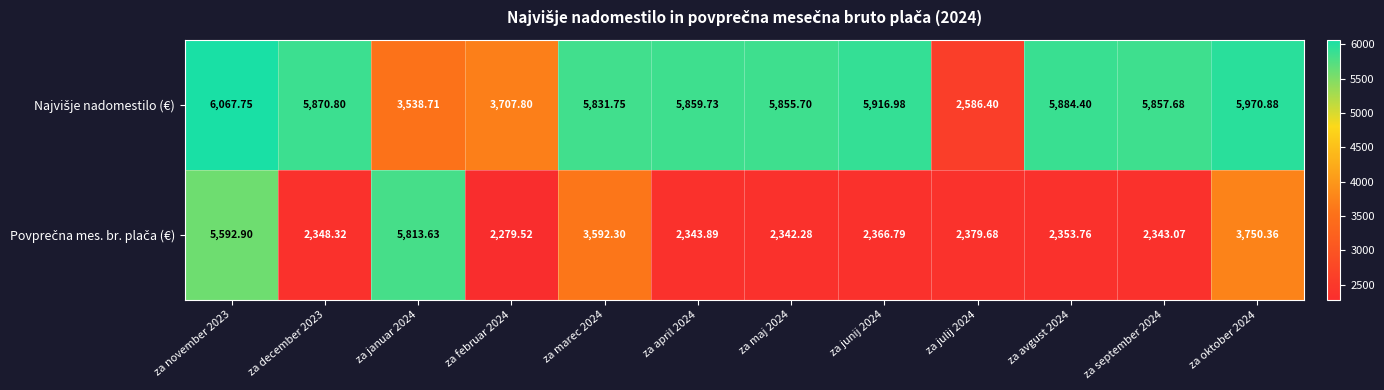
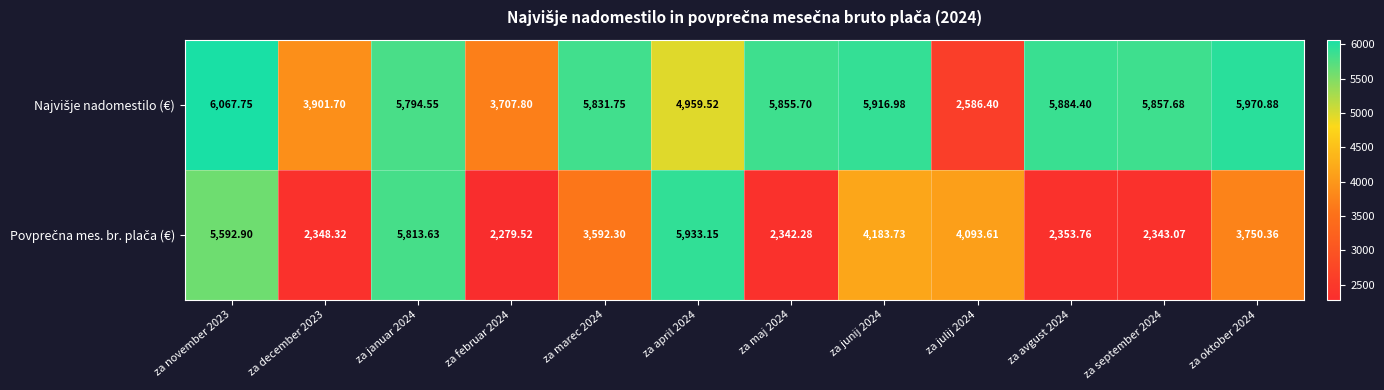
  {
    "Najvišje nadomestilo (€)": {
      "za november 2023": "6,067.75",
-     "za december 2023": "5,870.80",
-     "za januar 2024": "3,538.71",
+     "za december 2023": "3,901.70",
+     "za januar 2024": "5,794.55",
      "za februar 2024": "3,707.80",
      "za marec 2024": "5,831.75",
-     "za april 2024": "5,859.73",
+     "za april 2024": "4,959.52",
      "za maj 2024": "5,855.70",
      "za junij 2024": "5,916.98",
      "za julij 2024": "2,586.40",
      "za avgust 2024": "5,884.40",
      "za september 2024": "5,857.68",
      "za oktober 2024": "5,970.88"
    },
    "Povprečna mes. br. plača (€)": {
      "za november 2023": "5,592.90",
      "za december 2023": "2,348.32",
      "za januar 2024": "5,813.63",
      "za februar 2024": "2,279.52",
      "za marec 2024": "3,592.30",
-     "za april 2024": "2,343.89",
+     "za april 2024": "5,933.15",
      "za maj 2024": "2,342.28",
-     "za junij 2024": "2,366.79",
-     "za julij 2024": "2,379.68",
+     "za junij 2024": "4,183.73",
+     "za julij 2024": "4,093.61",
      "za avgust 2024": "2,353.76",
      "za september 2024": "2,343.07",
      "za oktober 2024": "3,750.36"
    }
  }
